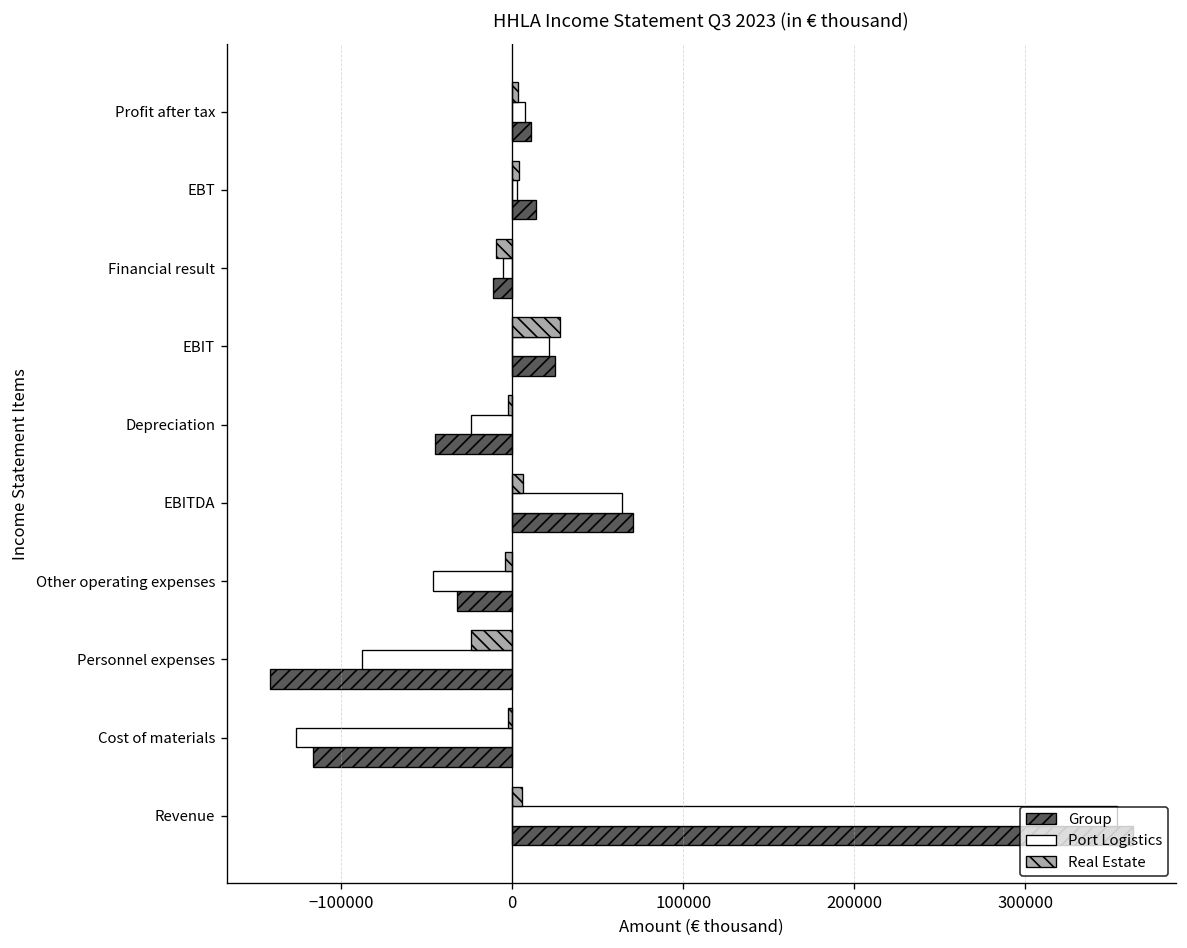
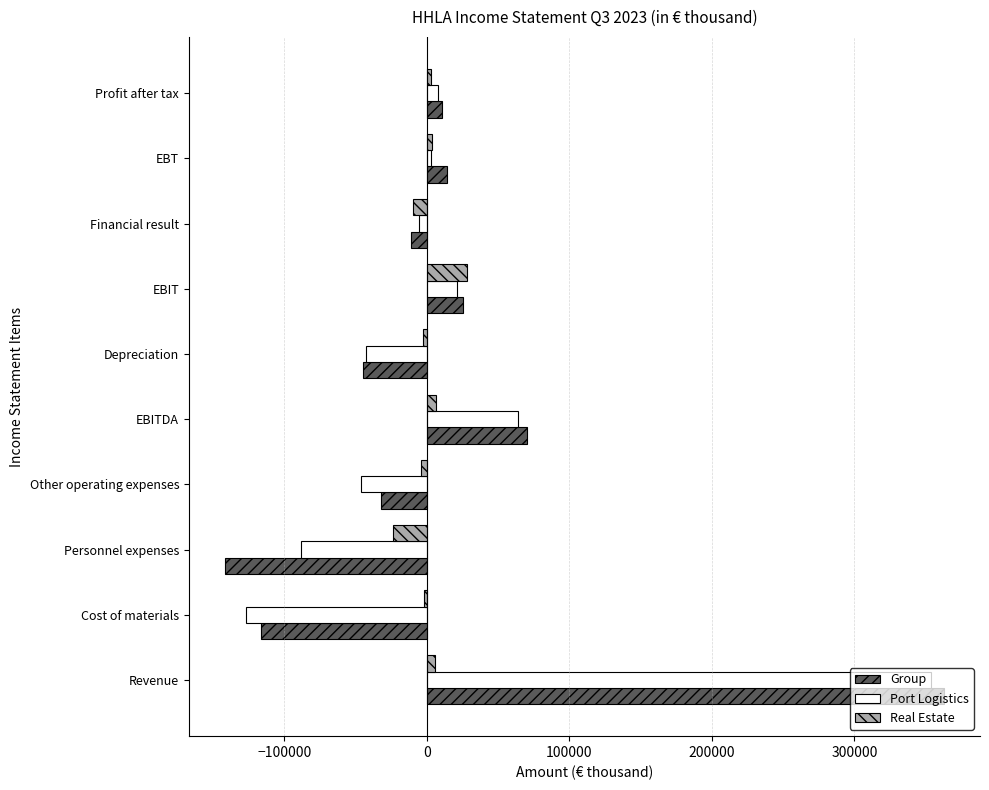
  {
    "Group": {
      "Profit after tax": 11000,
      "EBT": 14000,
      "Financial result": -11000,
      "EBIT": 25000,
      "Depreciation": -45000,
      "EBITDA": 70000,
      "Other operating expenses": -32000,
      "Personnel expenses": -142000,
      "Cost of materials": -117000
    },
    "Port Logistics": {
      "Profit after tax": 7000,
      "EBT": 3000,
      "Financial result": -6000,
      "EBIT": 21000,
-     "Depreciation": -24000,
+     "Depreciation": -43000,
      "EBITDA": 64000,
      "Other operating expenses": -46000,
      "Personnel expenses": -88000,
      "Cost of materials": -127000
    },
    "Real Estate": {
      "Profit after tax": 3000,
      "EBT": 4000,
      "Financial result": -10000,
      "EBIT": 28000,
      "Depreciation": -2000,
      "EBITDA": 6000,
      "Other operating expenses": -4000,
      "Personnel expenses": -24000,
      "Cost of materials": -2000,
      "Revenue": 6000
    }
  }
